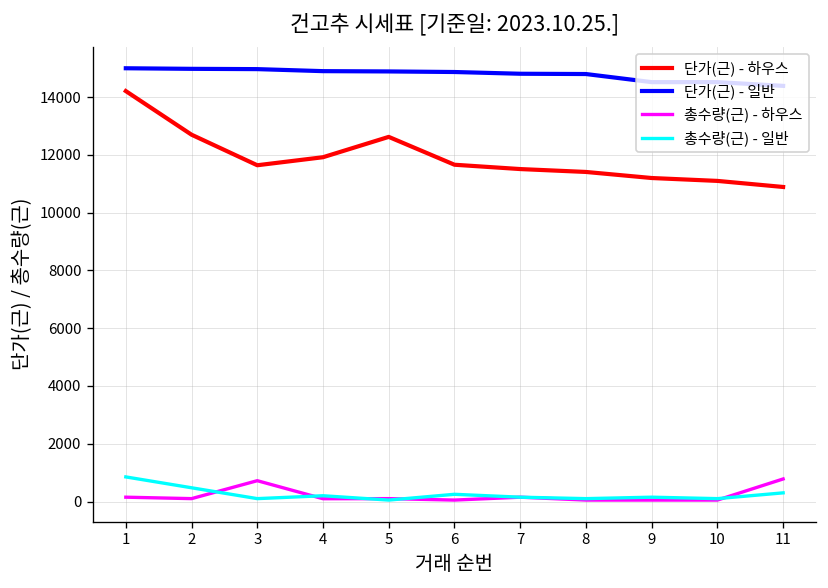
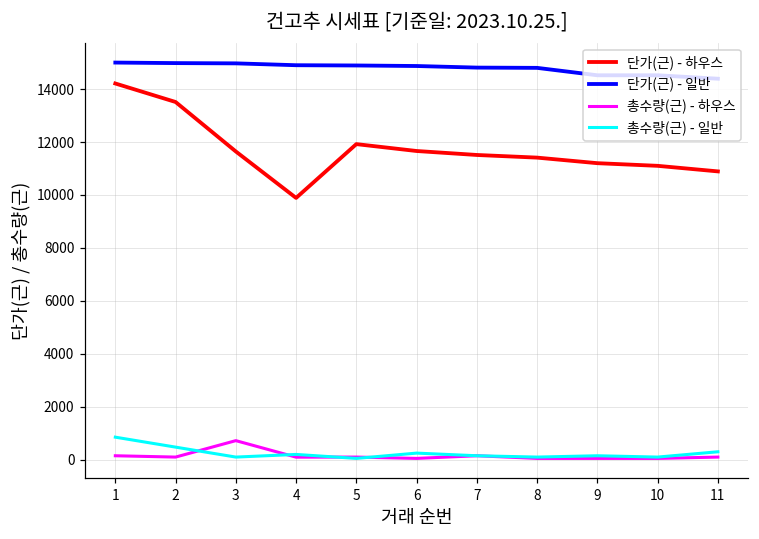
  {
    "단가(근) - 하우스": {
      "1": 14200,
-     "2": 12700,
+     "2": 13500,
      "3": 11600,
-     "4": 11900,
-     "5": 12600,
+     "4": 9900,
+     "5": 11900,
      "6": 11700,
      "7": 11500,
      "8": 11400,
      "9": 11200,
      "10": 11100,
      "11": 10900
    },
    "단가(근) - 일반": {
      "1": 15000,
      "2": 15000,
      "3": 15000,
      "4": 14900,
      "5": 14900,
      "6": 14900,
      "7": 14800,
      "8": 14800
    },
    "총수량(근) - 하우스": {
      "1": 200,
      "2": 100,
      "3": 700,
      "6": 100,
-     "11": 800
+     "11": 100
    },
    "총수량(근) - 일반": {
      "1": 900,
      "2": 500,
      "3": 100,
      "6": 300,
      "11": 300
    }
  }
